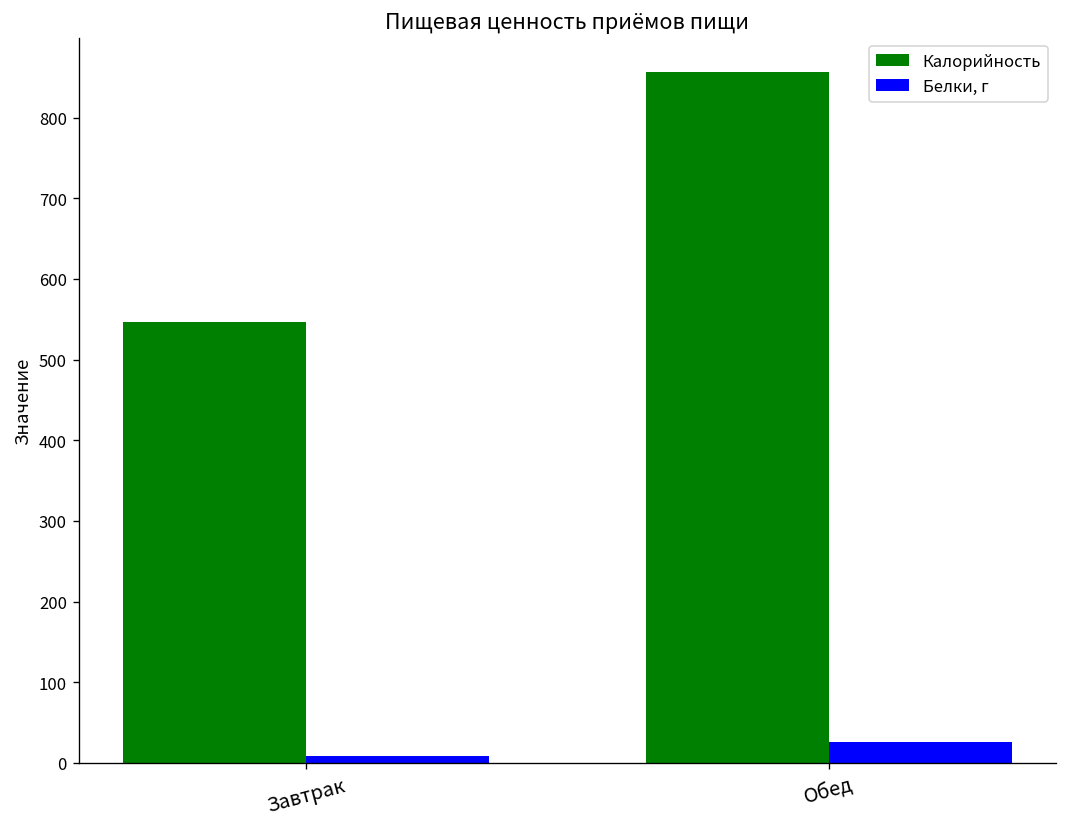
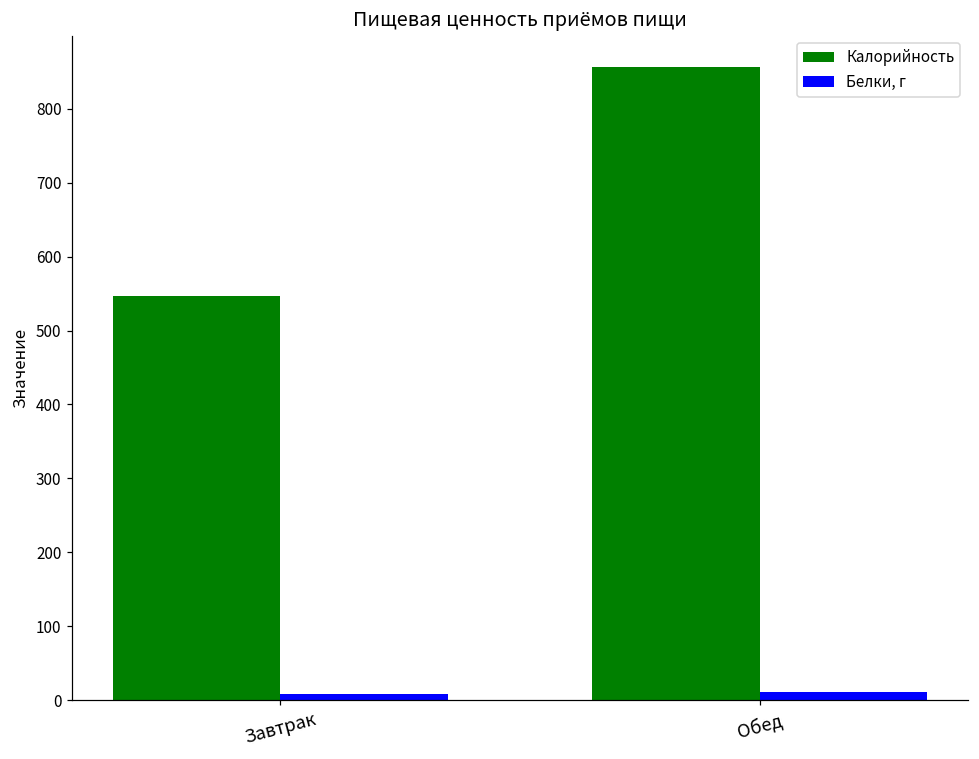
  {
    "Калорийность": {
      "Завтрак": 550,
      "Обед": 860
    },
    "Белки, г": {
      "Завтрак": 10,
-     "Обед": 30
+     "Обед": 10
    }
  }
